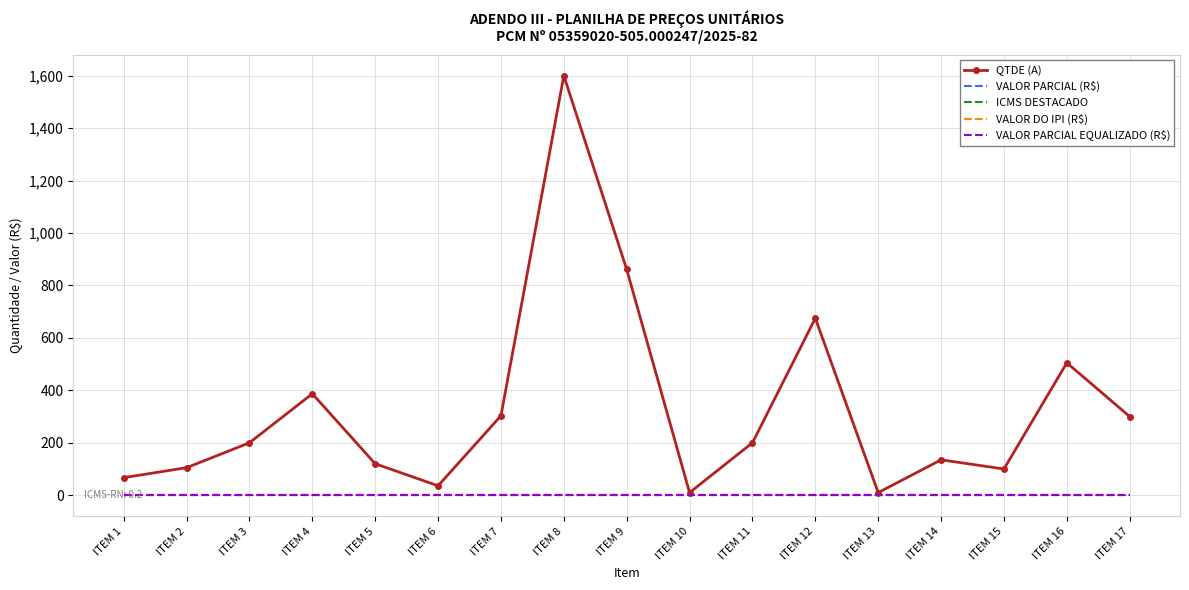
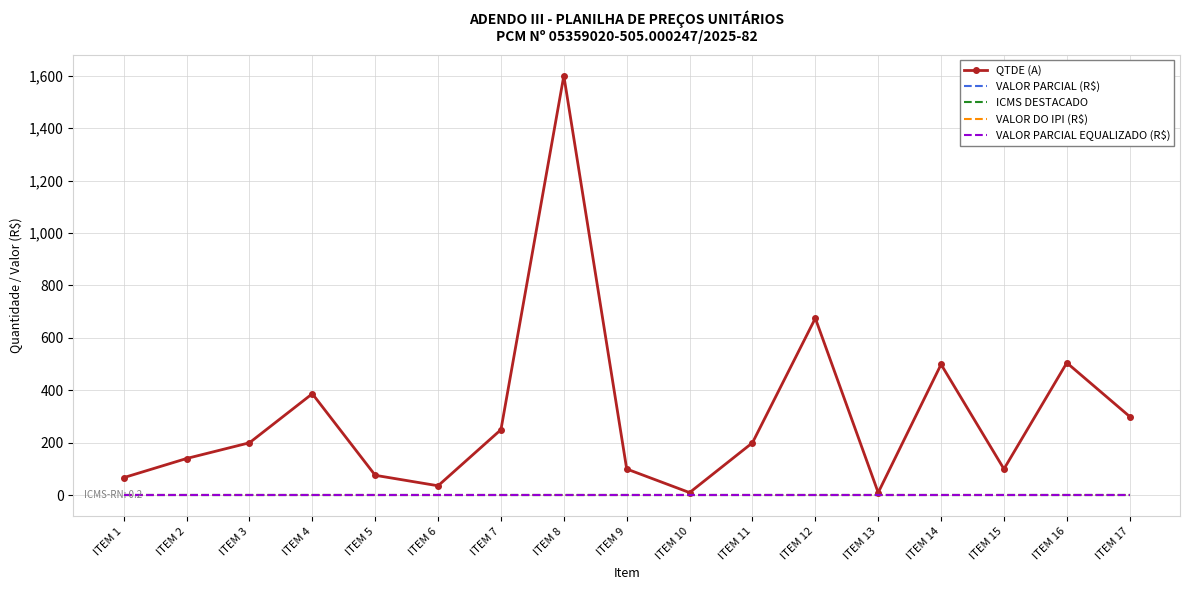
  {
    "QTDE (A)": {
      "ITEM 1": "70",
-     "ITEM 2": "110",
+     "ITEM 2": "140",
      "ITEM 3": "200",
      "ITEM 4": "390",
-     "ITEM 5": "120",
+     "ITEM 5": "80",
      "ITEM 6": "40",
-     "ITEM 7": "300",
+     "ITEM 7": "250",
      "ITEM 8": "1,600",
-     "ITEM 9": "860",
+     "ITEM 9": "100",
      "ITEM 10": "10",
      "ITEM 11": "200",
      "ITEM 12": "680",
      "ITEM 13": "10",
-     "ITEM 14": "140",
+     "ITEM 14": "500",
      "ITEM 15": "100",
      "ITEM 16": "510",
      "ITEM 17": "300"
    },
    "VALOR PARCIAL EQUALIZADO (R$)": {
      "ITEM 2": "0",
      "ITEM 3": "0",
      "ITEM 4": "0",
      "ITEM 5": "0",
      "ITEM 6": "0",
      "ITEM 7": "0",
      "ITEM 8": "0",
      "ITEM 9": "0",
      "ITEM 10": "0",
      "ITEM 11": "0",
      "ITEM 12": "0",
      "ITEM 13": "0",
      "ITEM 14": "0",
      "ITEM 15": "0",
      "ITEM 16": "0",
      "ITEM 17": "0"
    }
  }
